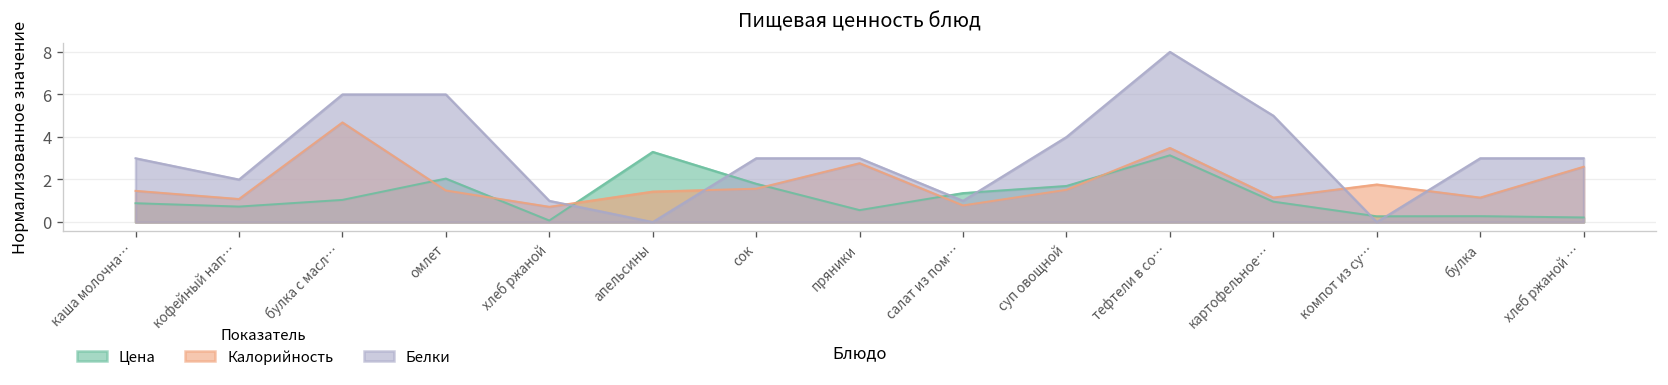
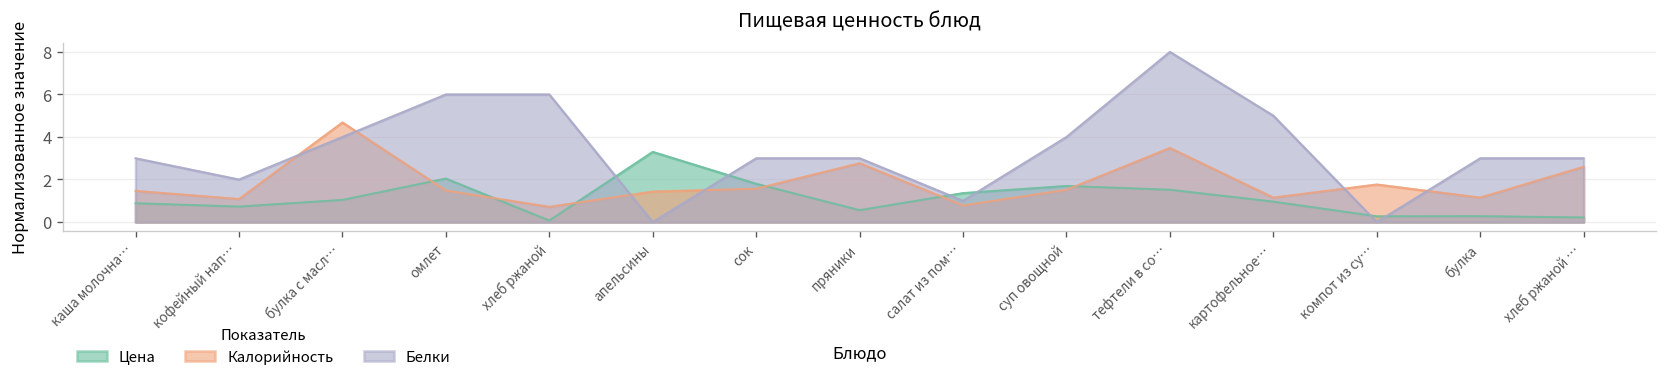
  {
    "Цена": {
      "каша молочна…": 0.9,
      "кофейный нап…": 0.7,
      "булка с масл…": 1.0,
      "омлет": 2.0,
      "хлеб ржаной": 0.1,
      "апельсины": 3.3,
      "сок": 1.8,
      "пряники": 0.6,
      "салат из пом…": 1.4,
      "суп овощной": 1.7,
-     "тефтели в со…": 3.1,
+     "тефтели в со…": 1.5,
      "картофельное…": 1.0,
      "компот из су…": 0.3,
      "булка": 0.3,
      "хлеб ржаной …": 0.2
    },
    "Калорийность": {
      "каша молочна…": 1.5,
      "кофейный нап…": 1.1,
      "булка с масл…": 4.7,
      "омлет": 1.5,
      "хлеб ржаной": 0.7,
      "апельсины": 1.4,
      "сок": 1.6,
      "пряники": 2.8,
      "салат из пом…": 0.8,
      "суп овощной": 1.5,
      "тефтели в со…": 3.5,
      "картофельное…": 1.2,
      "компот из су…": 1.8,
      "булка": 1.2,
      "хлеб ржаной …": 2.6
    },
    "Белки": {
      "каша молочна…": 3,
      "кофейный нап…": 2,
-     "булка с масл…": 6,
+     "булка с масл…": 4,
      "омлет": 6,
-     "хлеб ржаной": 1,
+     "хлеб ржаной": 6,
      "апельсины": 0,
      "сок": 3,
      "пряники": 3,
      "салат из пом…": 1,
      "суп овощной": 4,
      "тефтели в со…": 8,
      "картофельное…": 5,
      "компот из су…": 0,
      "булка": 3,
      "хлеб ржаной …": 3
    }
  }
